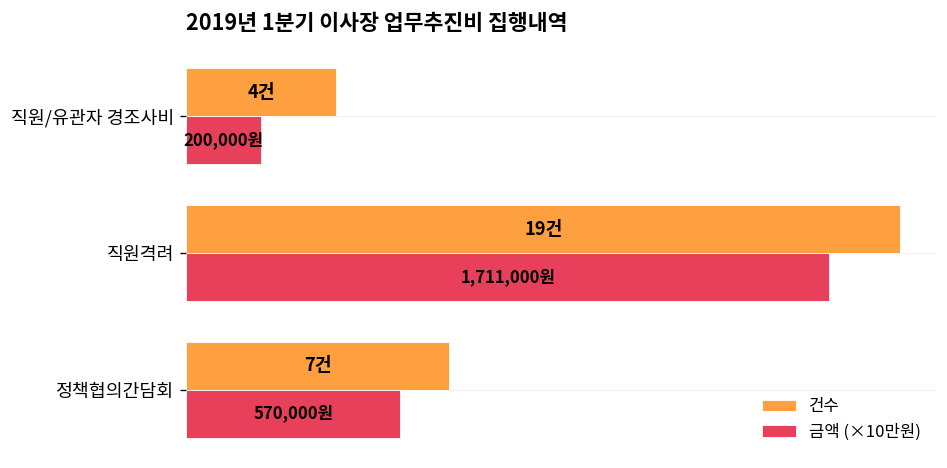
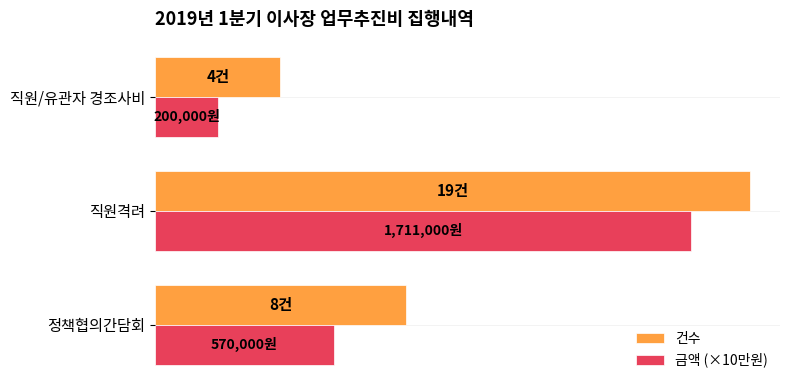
  {
    "건수": {
      "직원/유관자 경조사비": "4건",
      "직원격려": "19건",
-     "정책협의간담회": "7건"
+     "정책협의간담회": "8건"
    }
  }
